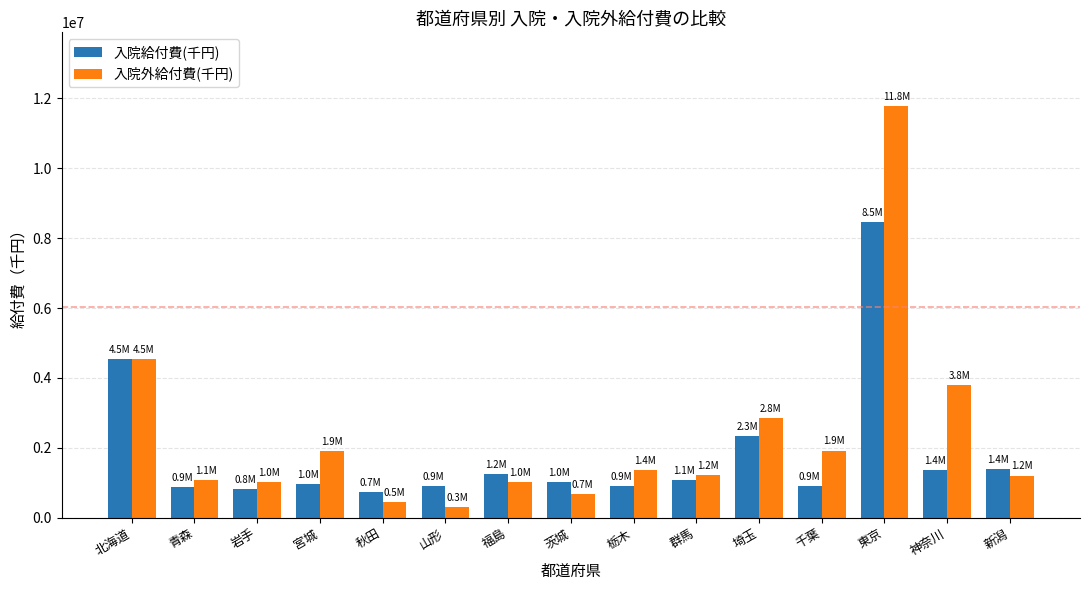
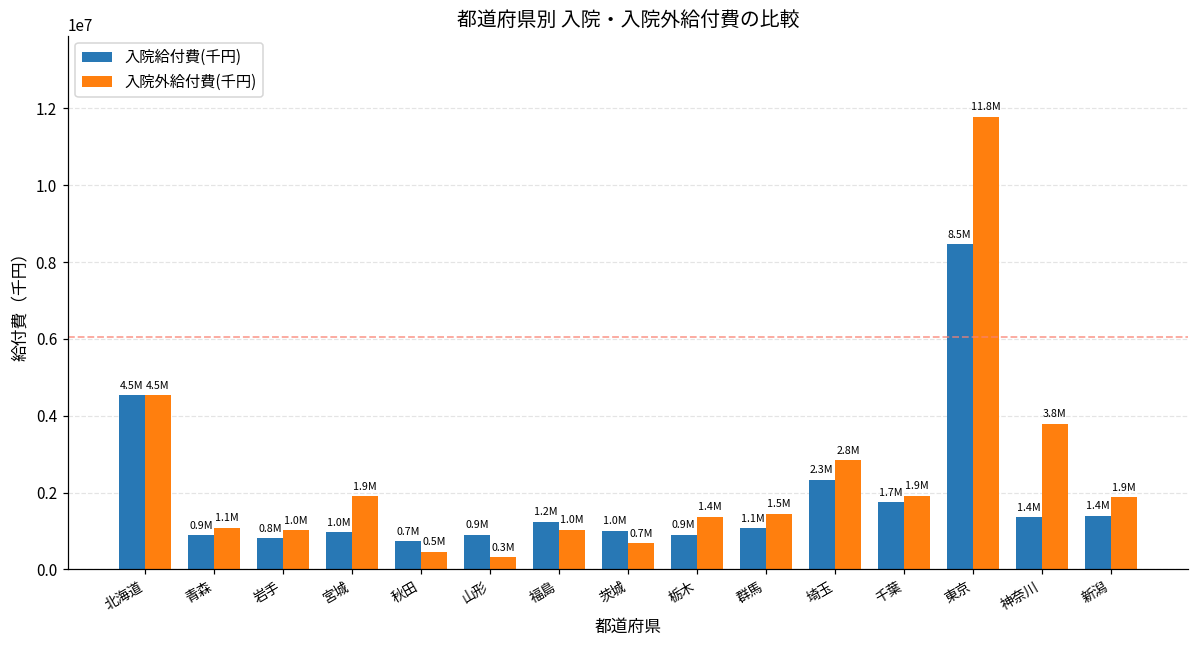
  {
    "入院給付費(千円)": {
      "北海道": "4.5M",
      "青森": "0.9M",
      "岩手": "0.8M",
      "宮城": "1.0M",
      "秋田": "0.7M",
      "山形": "0.9M",
      "福島": "1.2M",
      "茨城": "1.0M",
      "栃木": "0.9M",
      "群馬": "1.1M",
      "埼玉": "2.3M",
-     "千葉": "0.9M",
+     "千葉": "1.7M",
      "東京": "8.5M",
      "神奈川": "1.4M",
      "新潟": "1.4M"
    },
    "入院外給付費(千円)": {
      "北海道": "4.5M",
      "青森": "1.1M",
      "岩手": "1.0M",
      "宮城": "1.9M",
      "秋田": "0.5M",
      "山形": "0.3M",
      "福島": "1.0M",
      "茨城": "0.7M",
      "栃木": "1.4M",
-     "群馬": "1.2M",
+     "群馬": "1.5M",
      "埼玉": "2.8M",
      "千葉": "1.9M",
      "東京": "11.8M",
      "神奈川": "3.8M",
-     "新潟": "1.2M"
+     "新潟": "1.9M"
    }
  }
